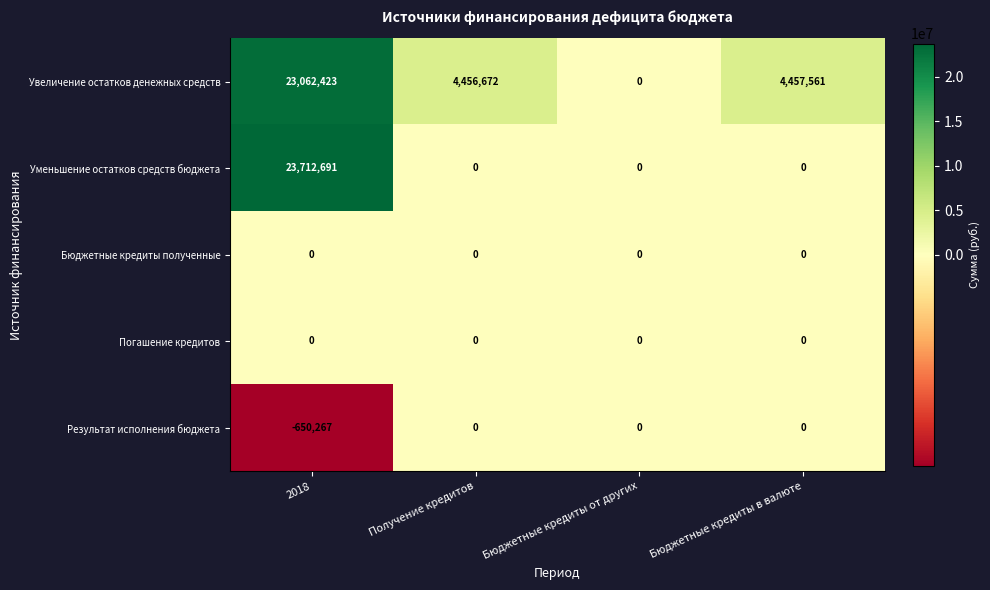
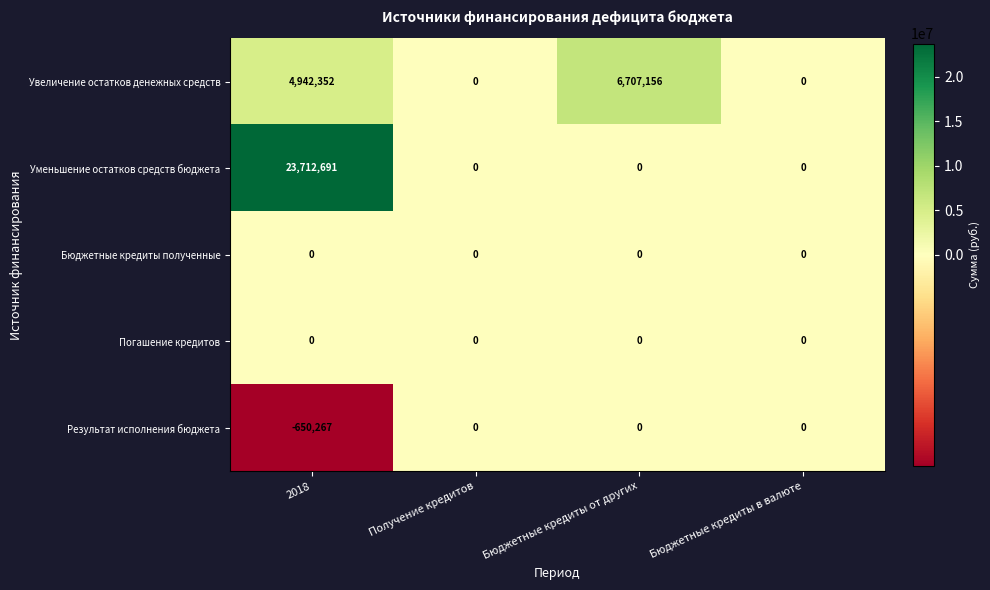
  {
    "Увеличение остатков денежных средств": {
-     "2018": "23,062,423",
-     "Получение кредитов": "4,456,672",
-     "Бюджетные кредиты от других": "0",
-     "Бюджетные кредиты в валюте": "4,457,561"
+     "2018": "4,942,352",
+     "Получение кредитов": "0",
+     "Бюджетные кредиты от других": "6,707,156",
+     "Бюджетные кредиты в валюте": "0"
    },
    "Уменьшение остатков средств бюджета": {
      "2018": "23,712,691",
      "Получение кредитов": "0",
      "Бюджетные кредиты от других": "0",
      "Бюджетные кредиты в валюте": "0"
    },
    "Бюджетные кредиты полученные": {
      "2018": "0",
      "Получение кредитов": "0",
      "Бюджетные кредиты от других": "0",
      "Бюджетные кредиты в валюте": "0"
    },
    "Погашение кредитов": {
      "2018": "0",
      "Получение кредитов": "0",
      "Бюджетные кредиты от других": "0",
      "Бюджетные кредиты в валюте": "0"
    },
    "Результат исполнения бюджета": {
      "2018": "-650,267",
      "Получение кредитов": "0",
      "Бюджетные кредиты от других": "0",
      "Бюджетные кредиты в валюте": "0"
    }
  }
